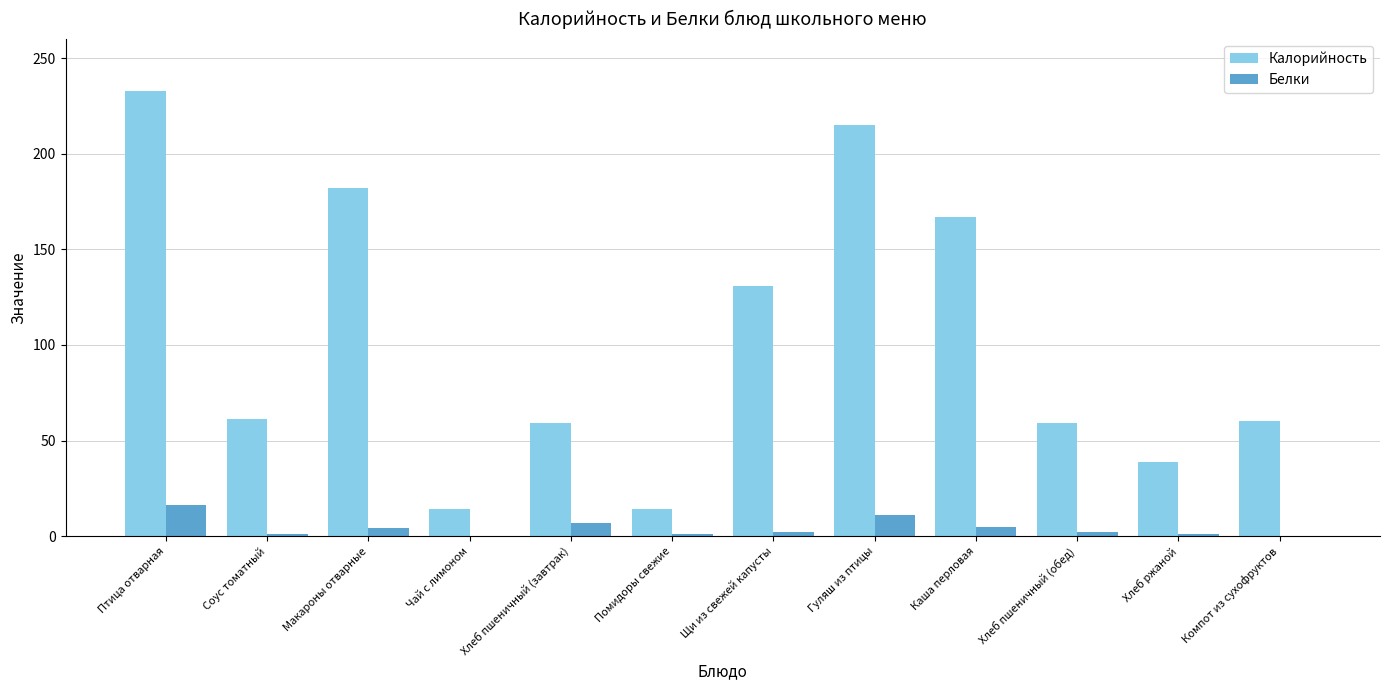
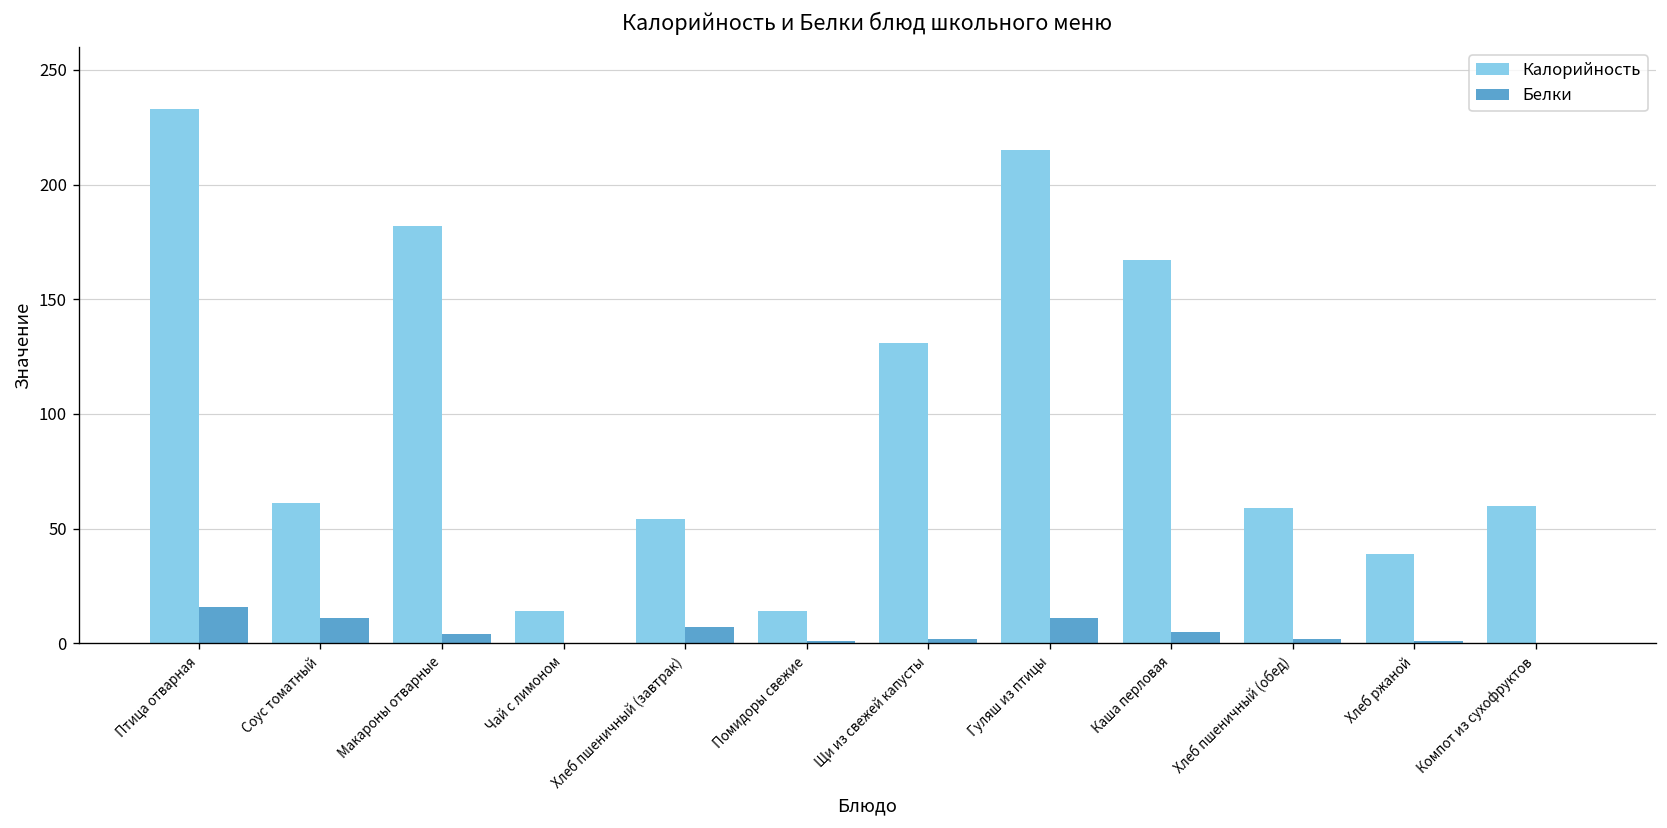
  {
    "Калорийность": {
      "Птица отварная": 233,
      "Соус томатный": 61,
      "Макароны отварные": 182,
      "Чай с лимоном": 14,
-     "Хлеб пшеничный (завтрак)": 59,
+     "Хлеб пшеничный (завтрак)": 54,
      "Помидоры свежие": 14,
      "Щи из свежей капусты": 131,
      "Гуляш из птицы": 215,
      "Каша перловая": 167,
      "Хлеб пшеничный (обед)": 59,
      "Хлеб ржаной": 39,
      "Компот из сухофруктов": 60
    },
    "Белки": {
      "Птица отварная": 16,
-     "Соус томатный": 1,
+     "Соус томатный": 11,
      "Макароны отварные": 4,
      "Чай с лимоном": 0,
      "Хлеб пшеничный (завтрак)": 7,
      "Щи из свежей капусты": 2,
      "Гуляш из птицы": 11,
      "Каша перловая": 5,
      "Хлеб пшеничный (обед)": 2,
      "Компот из сухофруктов": 0
    }
  }
